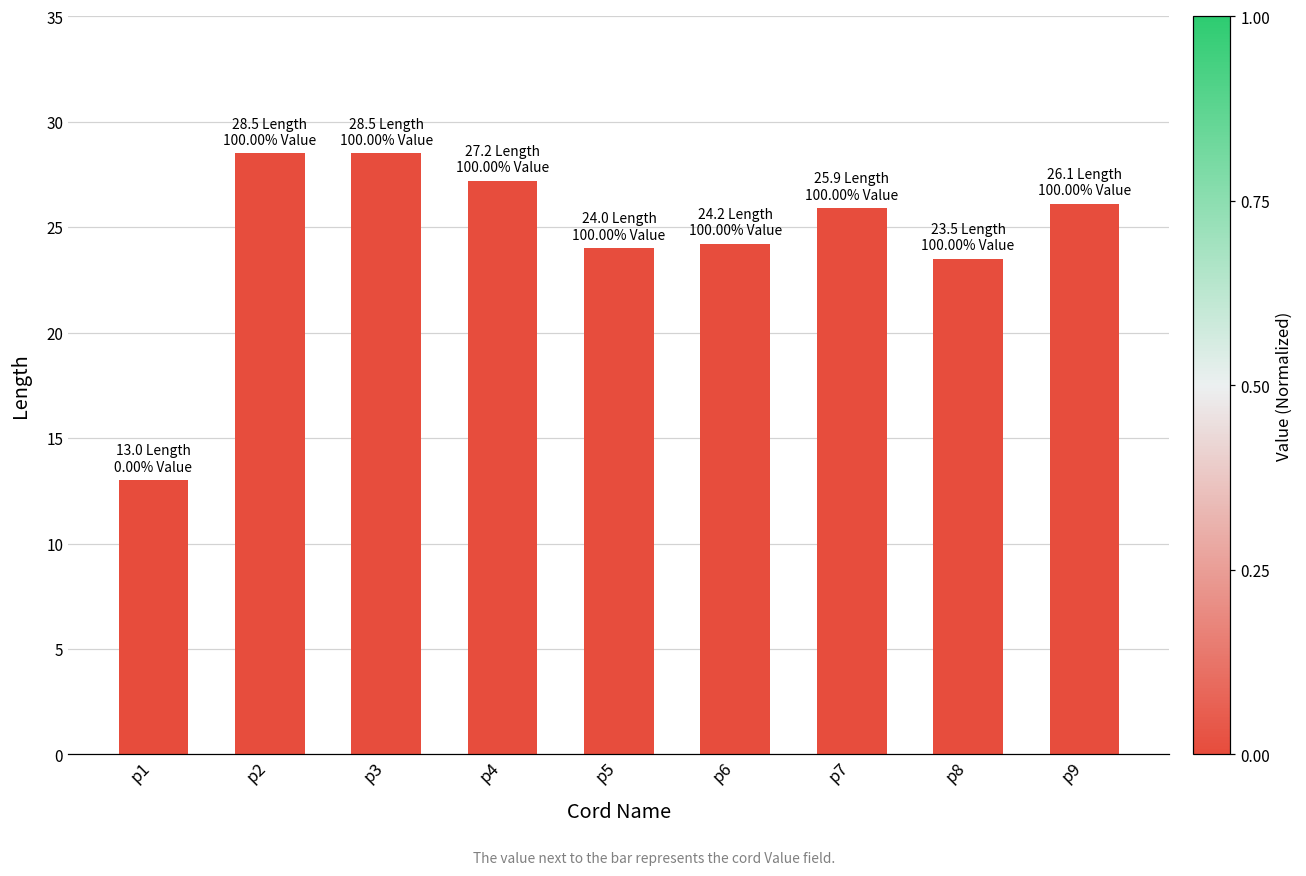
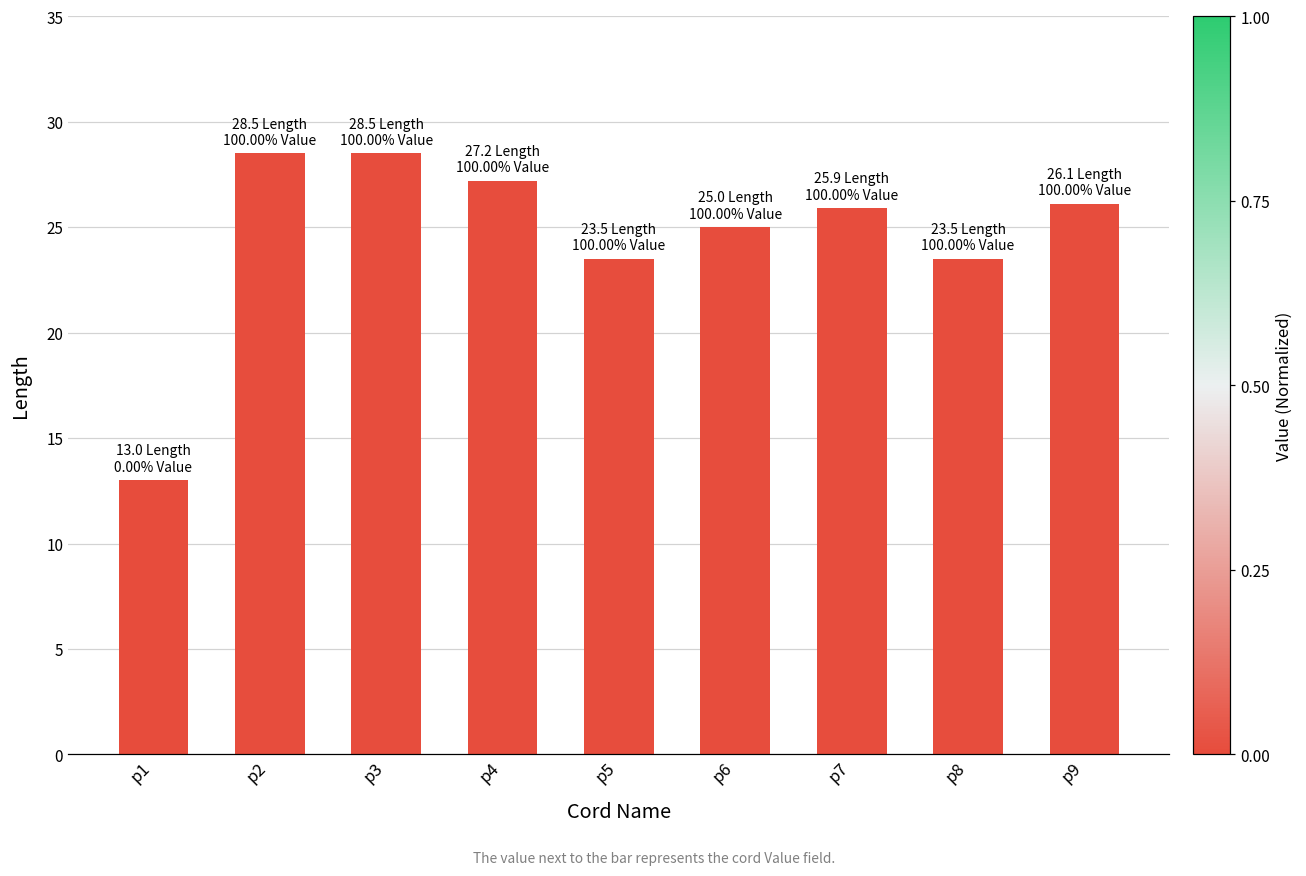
  {
    "p1": 13.0,
    "p2": 28.5,
    "p3": 28.5,
    "p4": 27.2,
-   "p5": 24.0,
-   "p6": 24.2,
+   "p5": 23.5,
+   "p6": 25.0,
    "p7": 25.9,
    "p8": 23.5,
    "p9": 26.1
  }
